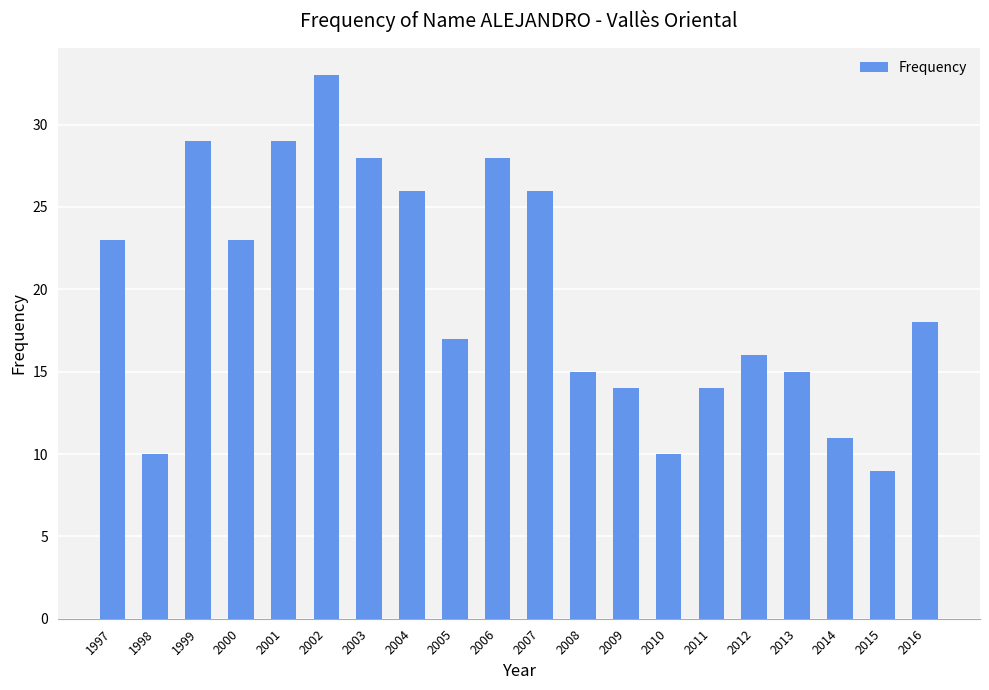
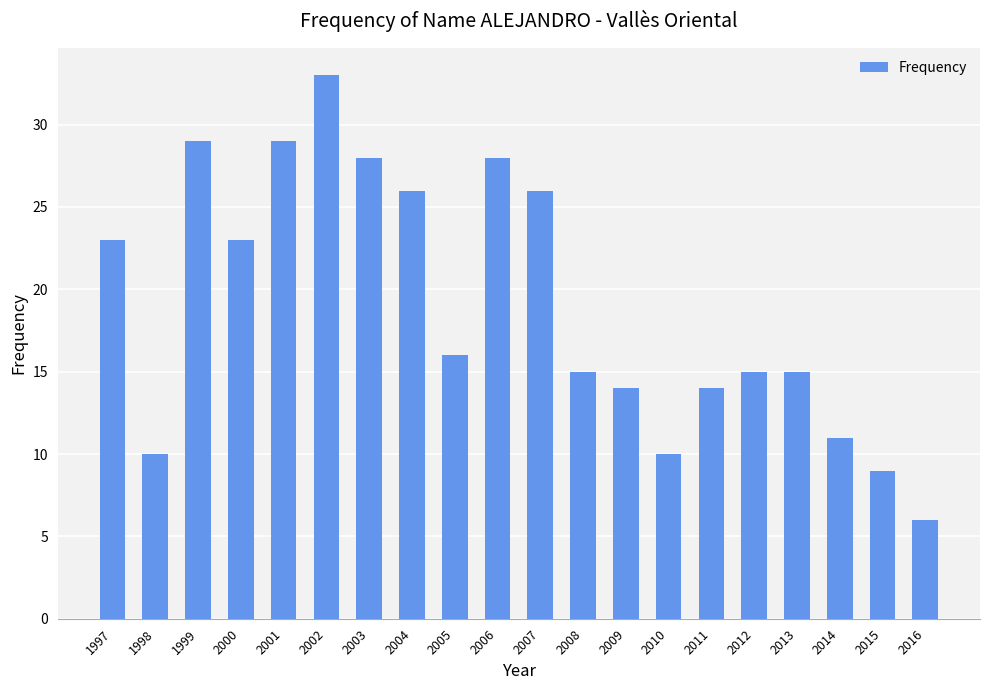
  {
    "1997": 23,
    "1998": 10,
    "1999": 29,
    "2000": 23,
    "2001": 29,
    "2002": 33,
    "2003": 28,
    "2004": 26,
-   "2005": 17,
+   "2005": 16,
    "2006": 28,
    "2007": 26,
    "2008": 15,
    "2009": 14,
    "2010": 10,
    "2011": 14,
-   "2012": 16,
+   "2012": 15,
    "2013": 15,
    "2014": 11,
    "2015": 9,
-   "2016": 18
+   "2016": 6
  }
